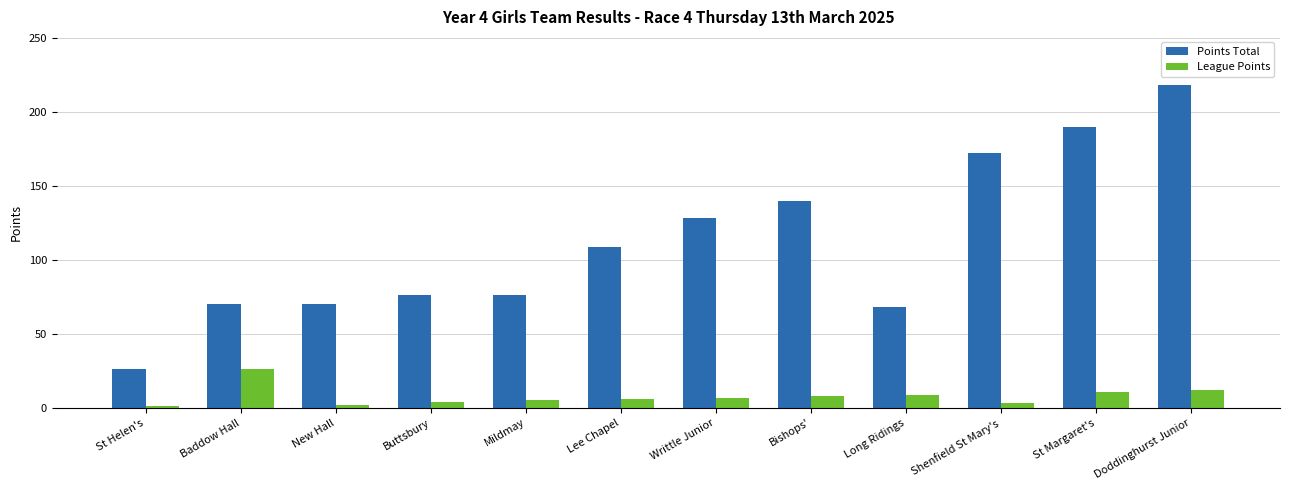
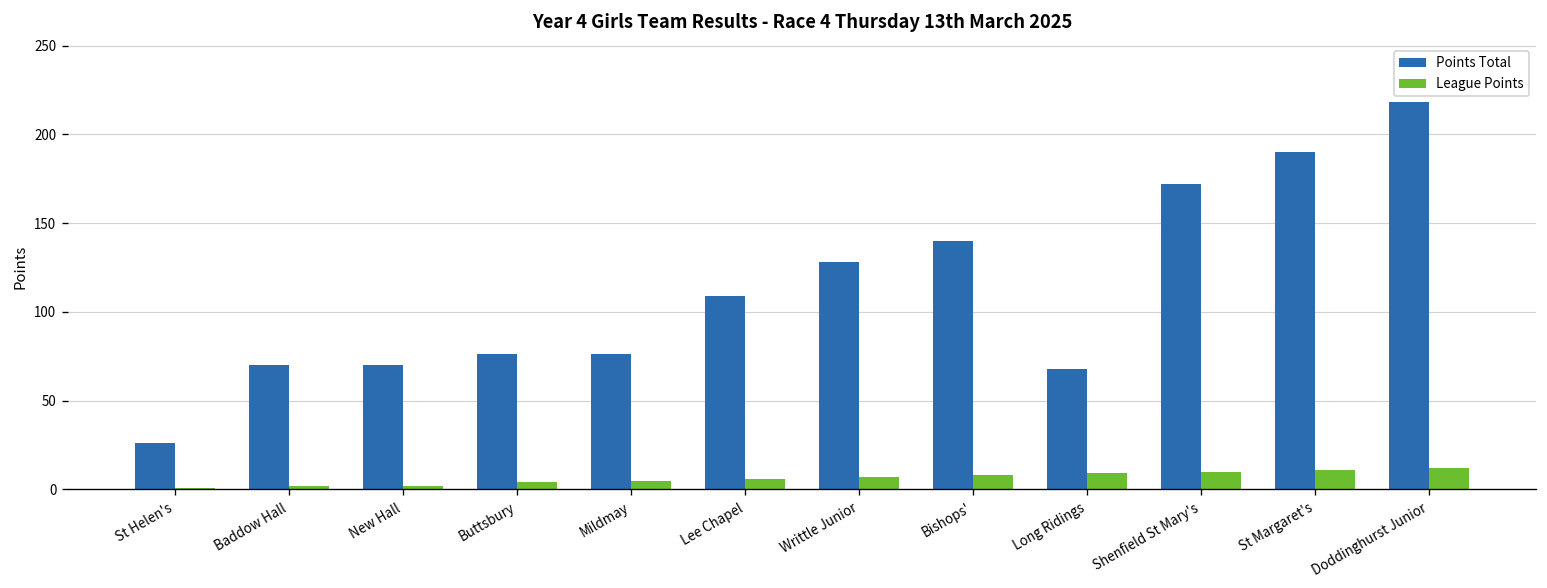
  {
    "Points Total": {
      "St Helen's": 26,
      "Baddow Hall": 70,
      "New Hall": 70,
      "Buttsbury": 76,
      "Mildmay": 76,
      "Lee Chapel": 109,
      "Writtle Junior": 128,
      "Bishops'": 140,
      "Long Ridings": 68,
      "Shenfield St Mary's": 172,
      "St Margaret's": 190,
      "Doddinghurst Junior": 218
    },
    "League Points": {
-     "Baddow Hall": 26,
+     "Baddow Hall": 2,
      "New Hall": 2,
      "Buttsbury": 4,
      "Mildmay": 5,
      "Lee Chapel": 6,
      "Writtle Junior": 7,
      "Bishops'": 8,
      "Long Ridings": 9,
-     "Shenfield St Mary's": 3,
+     "Shenfield St Mary's": 10,
      "St Margaret's": 11,
      "Doddinghurst Junior": 12
    }
  }
